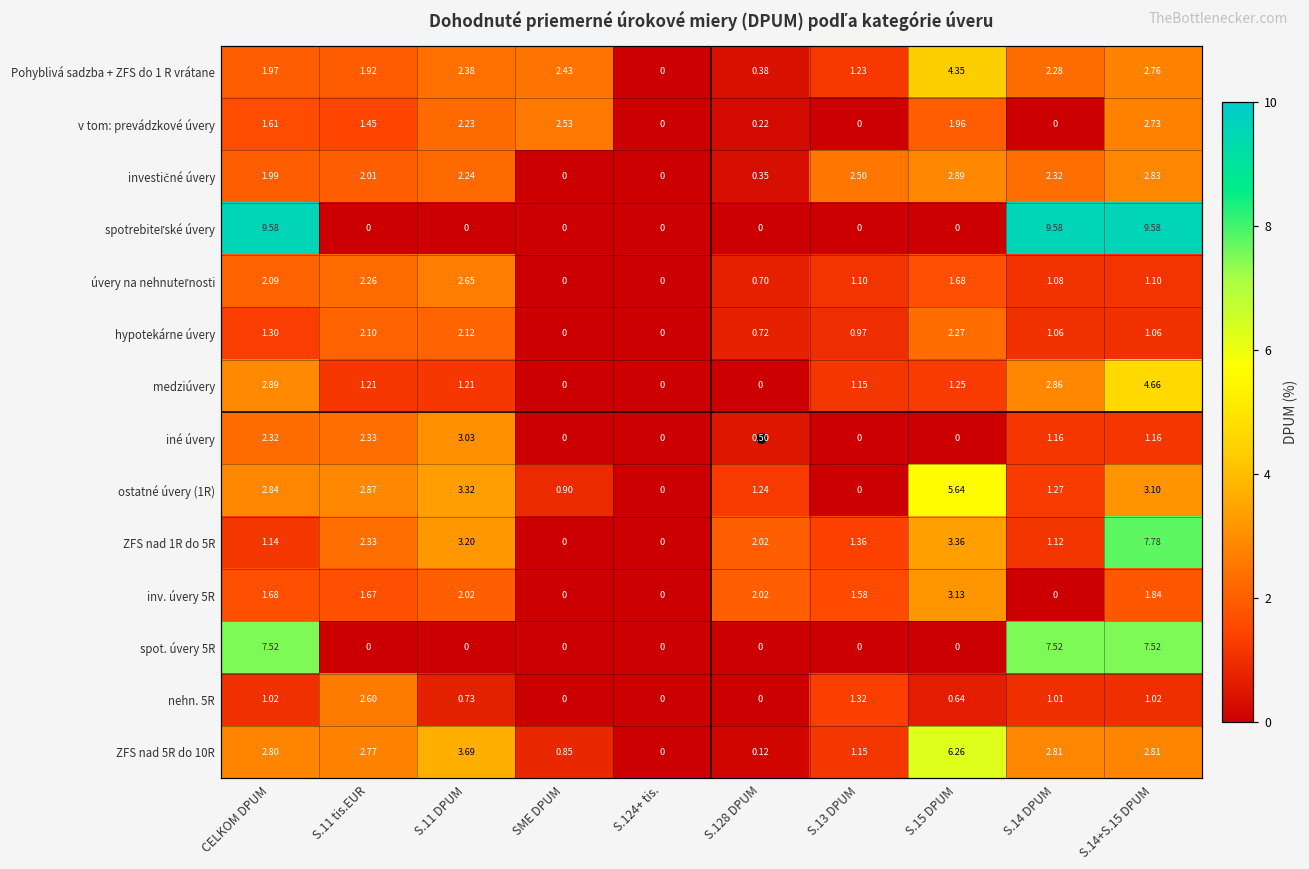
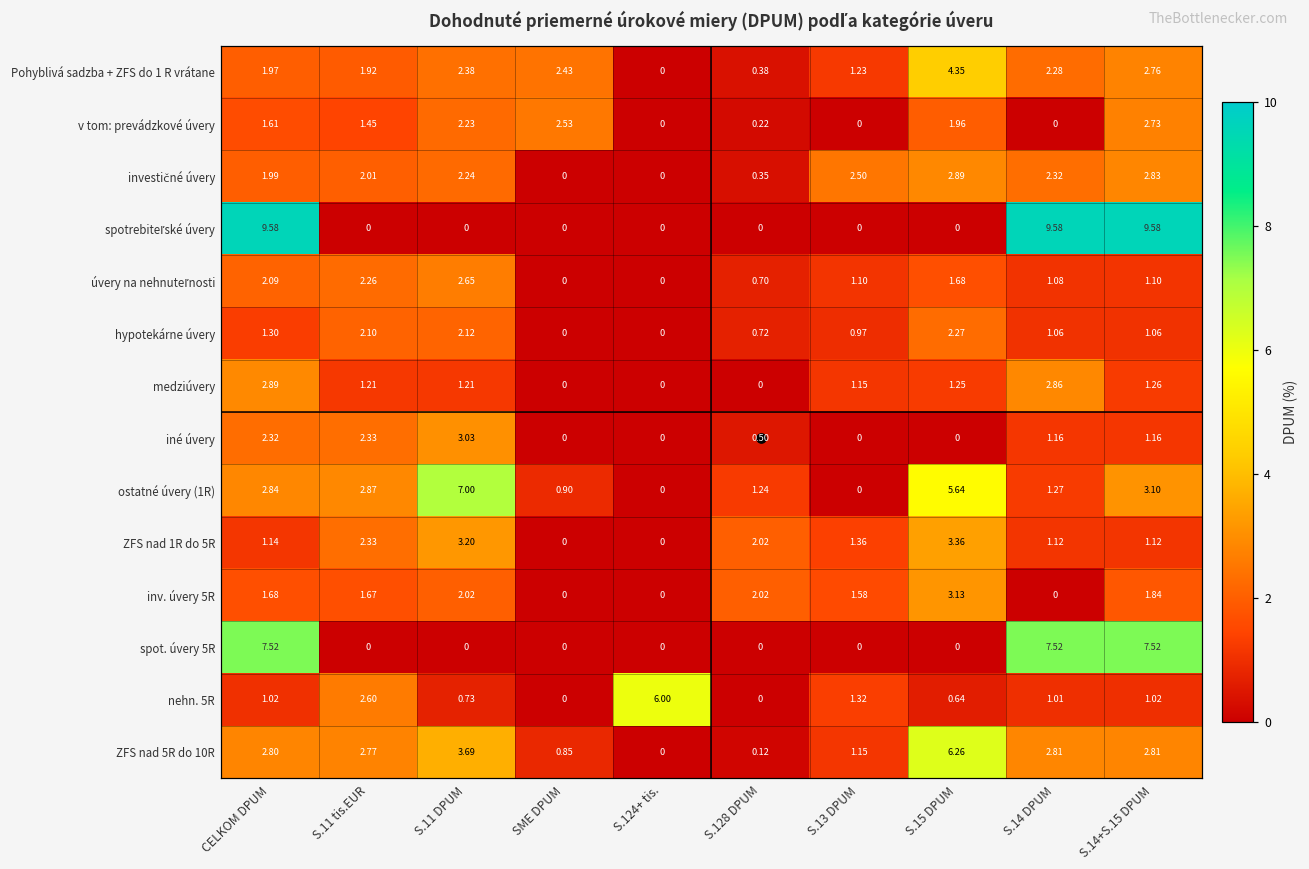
  {
    "Pohyblivá sadzba + ZFS do 1 R vrátane": {
      "CELKOM DPUM": 1.97,
      "S.11 tis.EUR": 1.92,
      "S.11 DPUM": 2.38,
      "SME DPUM": 2.43,
      "S.124+ tis.": 0,
      "S.128 DPUM": 0.38,
      "S.13 DPUM": 1.23,
      "S.15 DPUM": 4.35,
      "S.14 DPUM": 2.28,
      "S.14+S.15 DPUM": 2.76
    },
    "v tom: prevádzkové úvery": {
      "CELKOM DPUM": 1.61,
      "S.11 tis.EUR": 1.45,
      "S.11 DPUM": 2.23,
      "SME DPUM": 2.53,
      "S.124+ tis.": 0,
      "S.128 DPUM": 0.22,
      "S.13 DPUM": 0,
      "S.15 DPUM": 1.96,
      "S.14 DPUM": 0,
      "S.14+S.15 DPUM": 2.73
    },
    "investičné úvery": {
      "CELKOM DPUM": 1.99,
      "S.11 tis.EUR": 2.01,
      "S.11 DPUM": 2.24,
      "SME DPUM": 0,
      "S.124+ tis.": 0,
      "S.128 DPUM": 0.35,
      "S.13 DPUM": 2.50,
      "S.15 DPUM": 2.89,
      "S.14 DPUM": 2.32,
      "S.14+S.15 DPUM": 2.83
    },
    "spotrebiteľské úvery": {
      "CELKOM DPUM": 9.58,
      "S.11 tis.EUR": 0,
      "S.11 DPUM": 0,
      "SME DPUM": 0,
      "S.124+ tis.": 0,
      "S.128 DPUM": 0,
      "S.13 DPUM": 0,
      "S.15 DPUM": 0,
      "S.14 DPUM": 9.58,
      "S.14+S.15 DPUM": 9.58
    },
    "úvery na nehnuteľnosti": {
      "CELKOM DPUM": 2.09,
      "S.11 tis.EUR": 2.26,
      "S.11 DPUM": 2.65,
      "SME DPUM": 0,
      "S.124+ tis.": 0,
      "S.128 DPUM": 0.70,
      "S.13 DPUM": 1.10,
      "S.15 DPUM": 1.68,
      "S.14 DPUM": 1.08,
      "S.14+S.15 DPUM": 1.10
    },
    "hypotekárne úvery": {
      "CELKOM DPUM": 1.30,
      "S.11 tis.EUR": 2.10,
      "S.11 DPUM": 2.12,
      "SME DPUM": 0,
      "S.124+ tis.": 0,
      "S.128 DPUM": 0.72,
      "S.13 DPUM": 0.97,
      "S.15 DPUM": 2.27,
      "S.14 DPUM": 1.06,
      "S.14+S.15 DPUM": 1.06
    },
    "medziúvery": {
      "CELKOM DPUM": 2.89,
      "S.11 tis.EUR": 1.21,
      "S.11 DPUM": 1.21,
      "SME DPUM": 0,
      "S.124+ tis.": 0,
      "S.128 DPUM": 0,
      "S.13 DPUM": 1.15,
      "S.15 DPUM": 1.25,
      "S.14 DPUM": 2.86,
-     "S.14+S.15 DPUM": 4.66
+     "S.14+S.15 DPUM": 1.26
    },
    "iné úvery": {
      "CELKOM DPUM": 2.32,
      "S.11 tis.EUR": 2.33,
      "S.11 DPUM": 3.03,
      "SME DPUM": 0,
      "S.124+ tis.": 0,
      "S.13 DPUM": 0,
      "S.15 DPUM": 0,
      "S.14 DPUM": 1.16,
      "S.14+S.15 DPUM": 1.16
    },
    "ostatné úvery (1R)": {
      "CELKOM DPUM": 2.84,
      "S.11 tis.EUR": 2.87,
-     "S.11 DPUM": 3.32,
+     "S.11 DPUM": 7.00,
      "SME DPUM": 0.90,
      "S.124+ tis.": 0,
      "S.128 DPUM": 1.24,
      "S.13 DPUM": 0,
      "S.15 DPUM": 5.64,
      "S.14 DPUM": 1.27,
      "S.14+S.15 DPUM": 3.10
    },
    "ZFS nad 1R do 5R": {
      "CELKOM DPUM": 1.14,
      "S.11 tis.EUR": 2.33,
      "S.11 DPUM": 3.20,
      "SME DPUM": 0,
      "S.124+ tis.": 0,
      "S.128 DPUM": 2.02,
      "S.13 DPUM": 1.36,
      "S.15 DPUM": 3.36,
      "S.14 DPUM": 1.12,
-     "S.14+S.15 DPUM": 7.78
+     "S.14+S.15 DPUM": 1.12
    },
    "inv. úvery 5R": {
      "CELKOM DPUM": 1.68,
      "S.11 tis.EUR": 1.67,
      "S.11 DPUM": 2.02,
      "SME DPUM": 0,
      "S.124+ tis.": 0,
      "S.128 DPUM": 2.02,
      "S.13 DPUM": 1.58,
      "S.15 DPUM": 3.13,
      "S.14 DPUM": 0,
      "S.14+S.15 DPUM": 1.84
    },
    "spot. úvery 5R": {
      "CELKOM DPUM": 7.52,
      "S.11 tis.EUR": 0,
      "S.11 DPUM": 0,
      "SME DPUM": 0,
      "S.124+ tis.": 0,
      "S.128 DPUM": 0,
      "S.13 DPUM": 0,
      "S.15 DPUM": 0,
      "S.14 DPUM": 7.52,
      "S.14+S.15 DPUM": 7.52
    },
    "nehn. 5R": {
      "CELKOM DPUM": 1.02,
      "S.11 tis.EUR": 2.60,
      "S.11 DPUM": 0.73,
      "SME DPUM": 0,
-     "S.124+ tis.": 0,
+     "S.124+ tis.": 6.00,
      "S.128 DPUM": 0,
      "S.13 DPUM": 1.32,
      "S.15 DPUM": 0.64,
      "S.14 DPUM": 1.01,
      "S.14+S.15 DPUM": 1.02
    },
    "ZFS nad 5R do 10R": {
      "CELKOM DPUM": 2.80,
      "S.11 tis.EUR": 2.77,
      "S.11 DPUM": 3.69,
      "SME DPUM": 0.85,
      "S.124+ tis.": 0,
      "S.128 DPUM": 0.12,
      "S.13 DPUM": 1.15,
      "S.15 DPUM": 6.26,
      "S.14 DPUM": 2.81,
      "S.14+S.15 DPUM": 2.81
    }
  }
